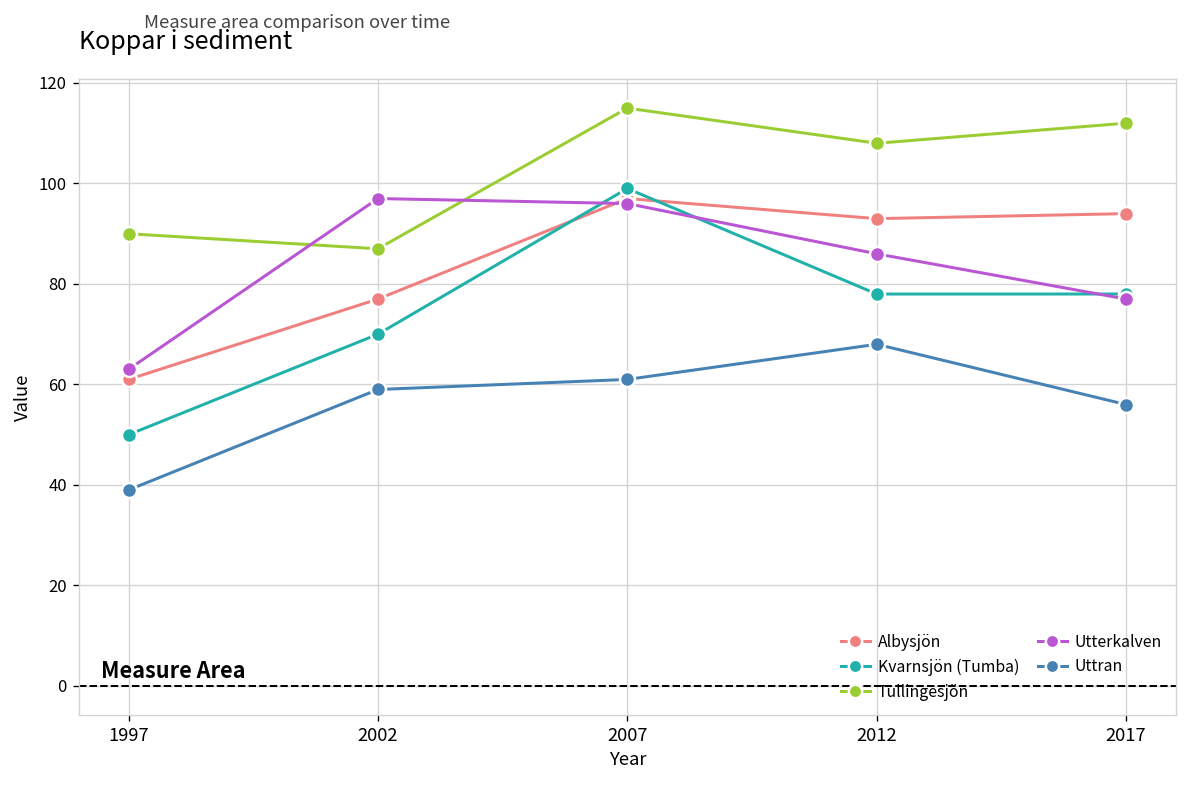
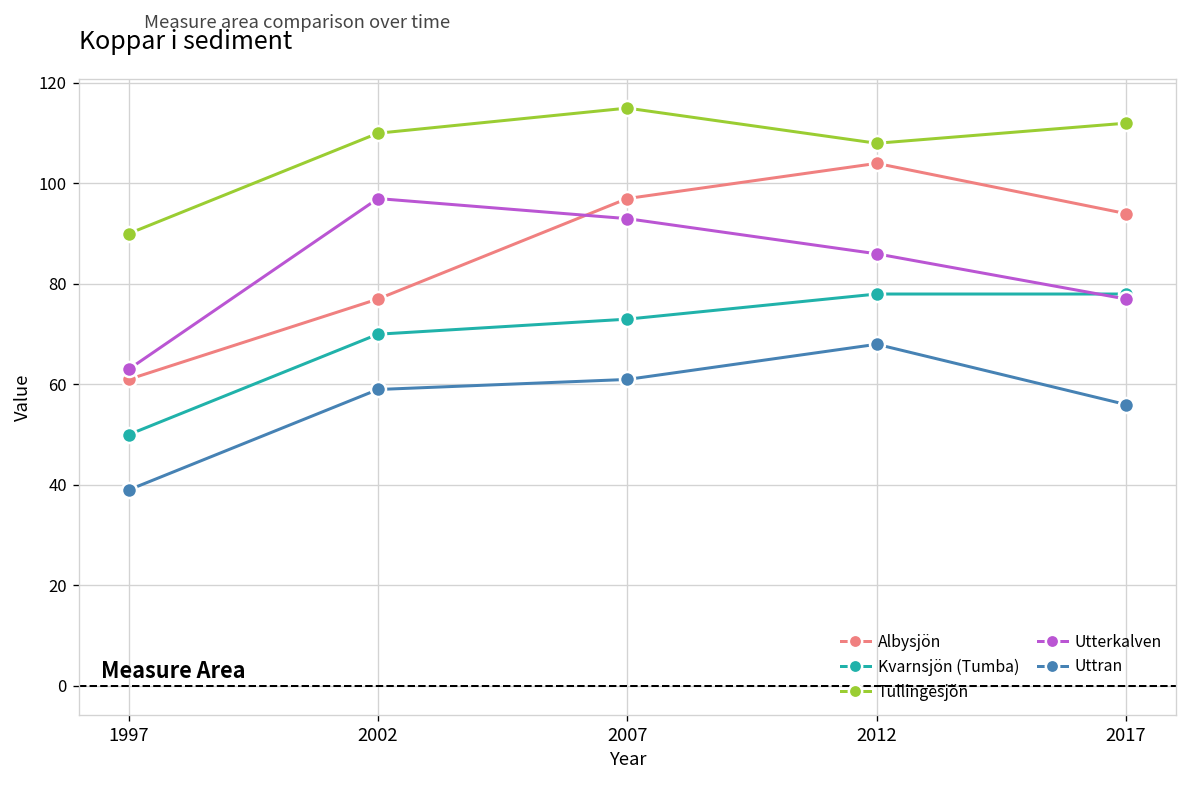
  {
    "Albysjön": {
      "1997": 61,
      "2002": 77,
      "2007": 97,
-     "2012": 93,
+     "2012": 104,
      "2017": 94
    },
    "Kvarnsjön (Tumba)": {
      "1997": 50,
      "2002": 70,
-     "2007": 99,
+     "2007": 73,
      "2012": 78,
      "2017": 78
    },
    "Tullingesjön": {
      "1997": 90,
-     "2002": 87,
+     "2002": 110,
      "2007": 115,
      "2012": 108,
      "2017": 112
    },
    "Utterkalven": {
      "1997": 63,
      "2002": 97,
-     "2007": 96,
+     "2007": 93,
      "2012": 86,
      "2017": 77
    },
    "Uttran": {
      "1997": 39,
      "2002": 59,
      "2007": 61,
      "2012": 68,
      "2017": 56
    }
  }
